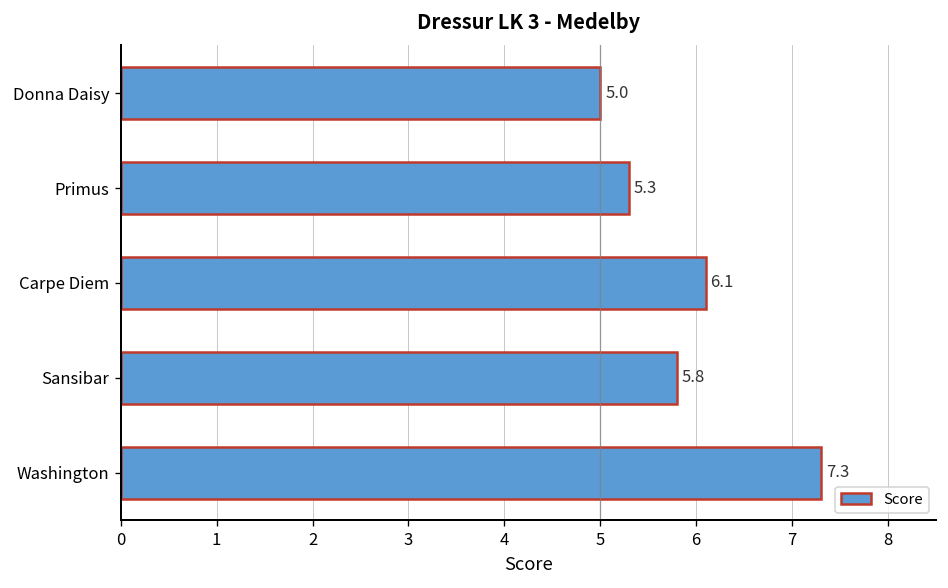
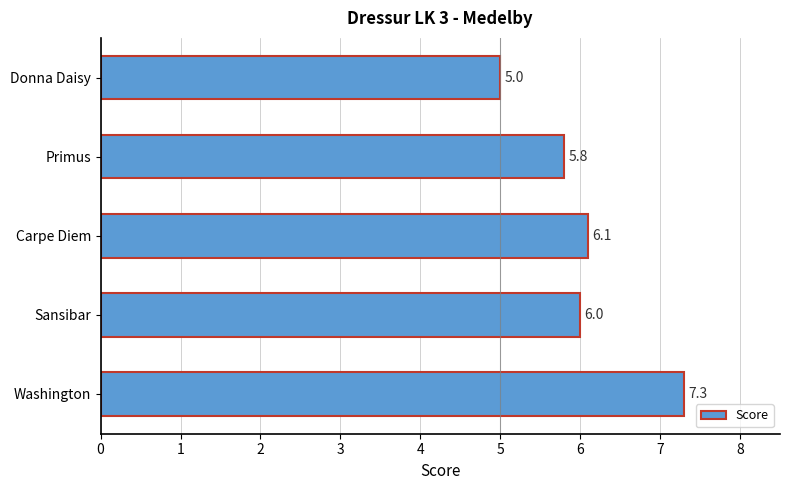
  {
    "Donna Daisy": 5.0,
-   "Primus": 5.3,
+   "Primus": 5.8,
    "Carpe Diem": 6.1,
-   "Sansibar": 5.8,
+   "Sansibar": 6.0,
    "Washington": 7.3
  }
